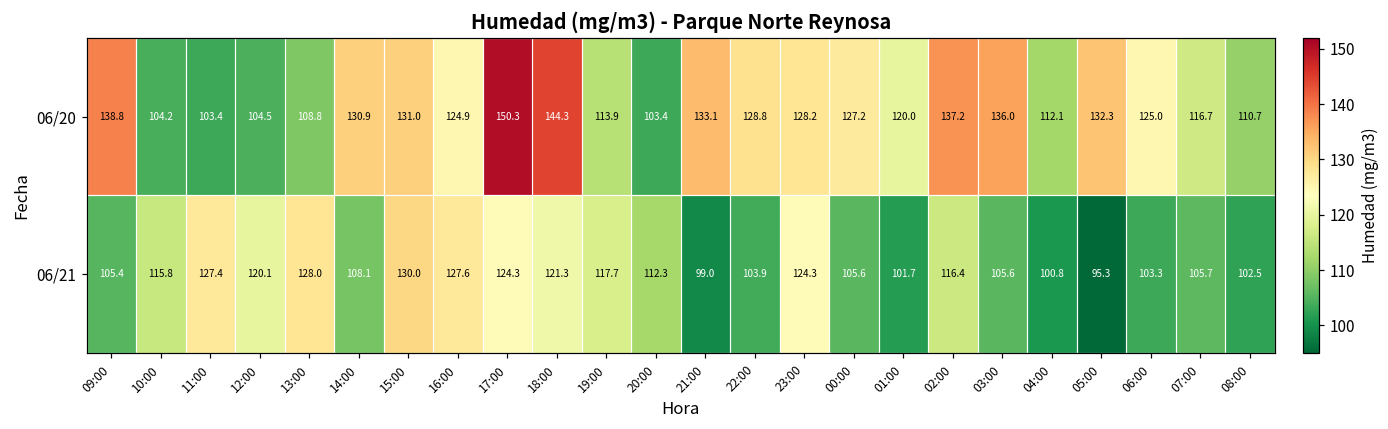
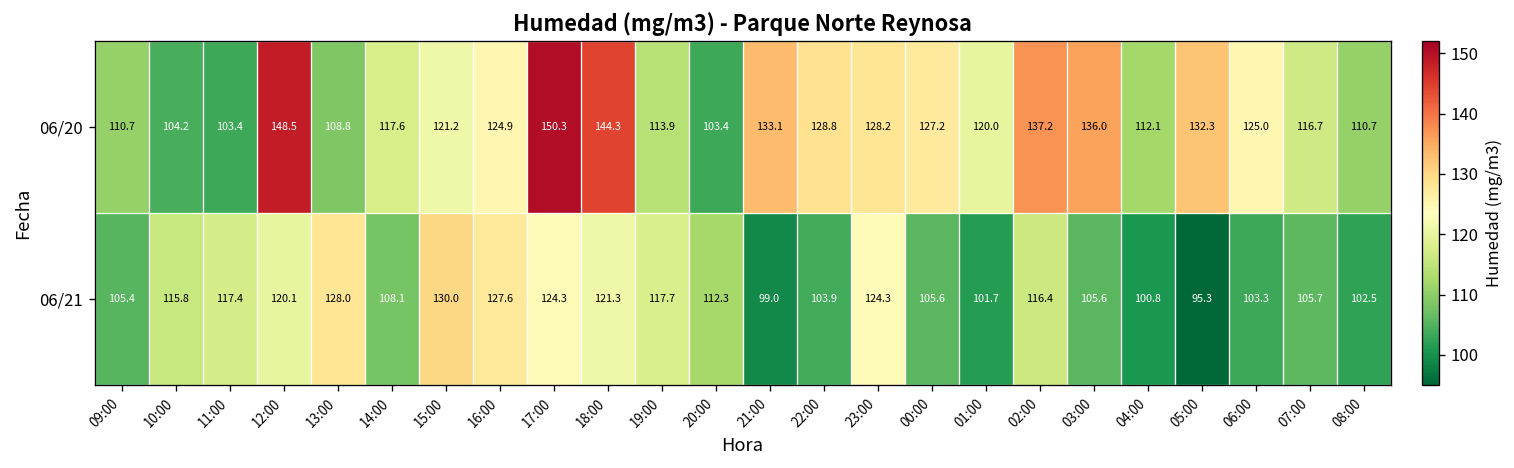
  {
    "06/20": {
-     "09:00": 138.8,
+     "09:00": 110.7,
      "10:00": 104.2,
      "11:00": 103.4,
-     "12:00": 104.5,
+     "12:00": 148.5,
      "13:00": 108.8,
-     "14:00": 130.9,
-     "15:00": 131.0,
+     "14:00": 117.6,
+     "15:00": 121.2,
      "16:00": 124.9,
      "17:00": 150.3,
      "18:00": 144.3,
      "19:00": 113.9,
      "20:00": 103.4,
      "21:00": 133.1,
      "22:00": 128.8,
      "23:00": 128.2,
      "00:00": 127.2,
      "01:00": 120.0,
      "02:00": 137.2,
      "03:00": 136.0,
      "04:00": 112.1,
      "05:00": 132.3,
      "06:00": 125.0,
      "07:00": 116.7,
      "08:00": 110.7
    },
    "06/21": {
      "09:00": 105.4,
      "10:00": 115.8,
-     "11:00": 127.4,
+     "11:00": 117.4,
      "12:00": 120.1,
      "13:00": 128.0,
      "14:00": 108.1,
      "15:00": 130.0,
      "16:00": 127.6,
      "17:00": 124.3,
      "18:00": 121.3,
      "19:00": 117.7,
      "20:00": 112.3,
      "21:00": 99.0,
      "22:00": 103.9,
      "23:00": 124.3,
      "00:00": 105.6,
      "01:00": 101.7,
      "02:00": 116.4,
      "03:00": 105.6,
      "04:00": 100.8,
      "05:00": 95.3,
      "06:00": 103.3,
      "07:00": 105.7,
      "08:00": 102.5
    }
  }
